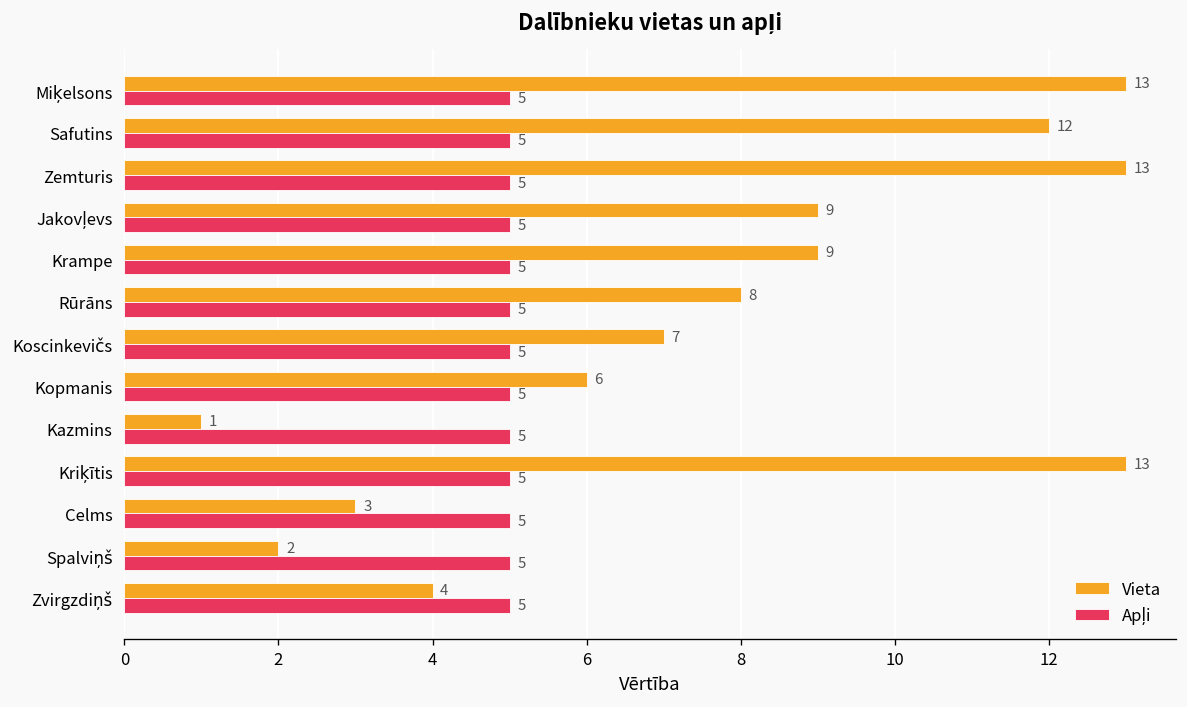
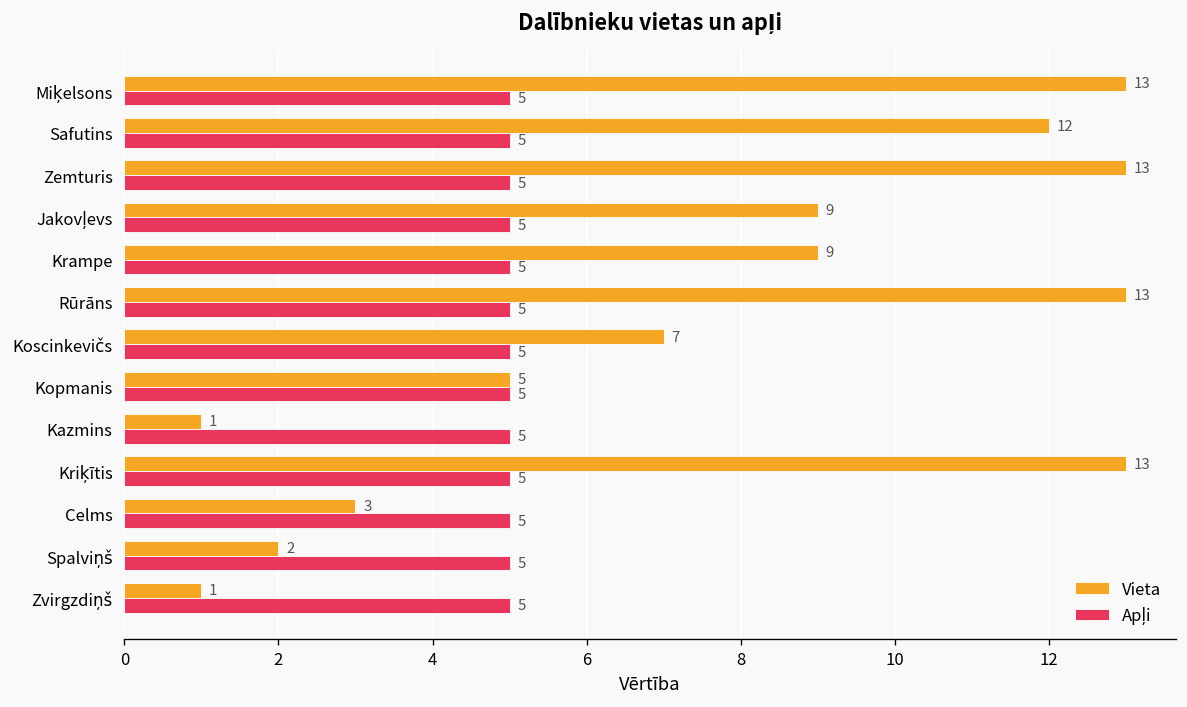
  {
    "Vieta": {
      "Miķelsons": 13,
      "Safutins": 12,
      "Zemturis": 13,
      "Jakovļevs": 9,
      "Krampe": 9,
-     "Rūrāns": 8,
+     "Rūrāns": 13,
      "Koscinkevičs": 7,
-     "Kopmanis": 6,
+     "Kopmanis": 5,
      "Kazmins": 1,
      "Kriķītis": 13,
      "Celms": 3,
      "Spalviņš": 2,
-     "Zvirgzdiņš": 4
+     "Zvirgzdiņš": 1
    },
    "Apļi": {
      "Miķelsons": 5,
      "Safutins": 5,
      "Zemturis": 5,
      "Jakovļevs": 5,
      "Krampe": 5,
      "Rūrāns": 5,
      "Koscinkevičs": 5,
      "Kopmanis": 5,
      "Kazmins": 5,
      "Kriķītis": 5,
      "Celms": 5,
      "Spalviņš": 5,
      "Zvirgzdiņš": 5
    }
  }
